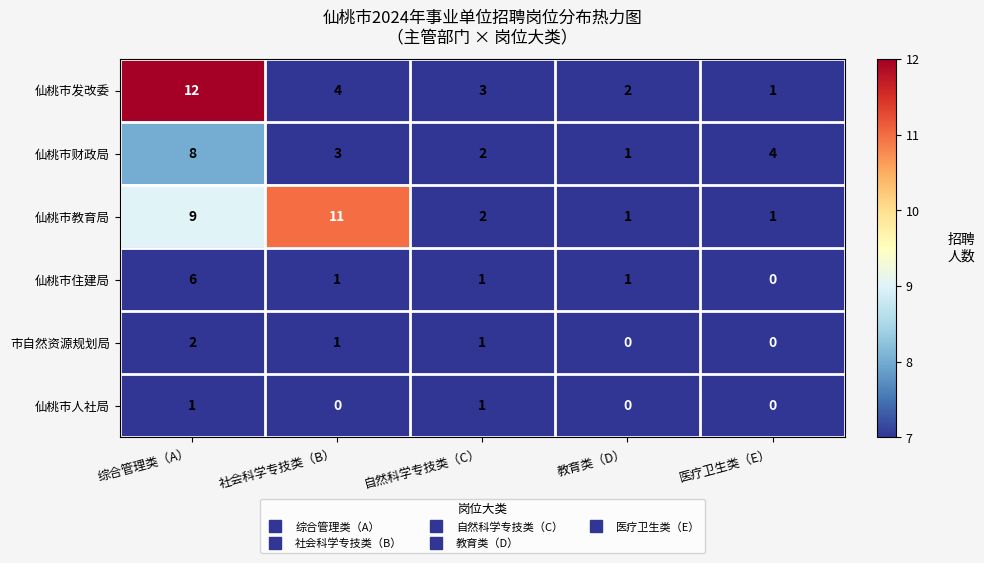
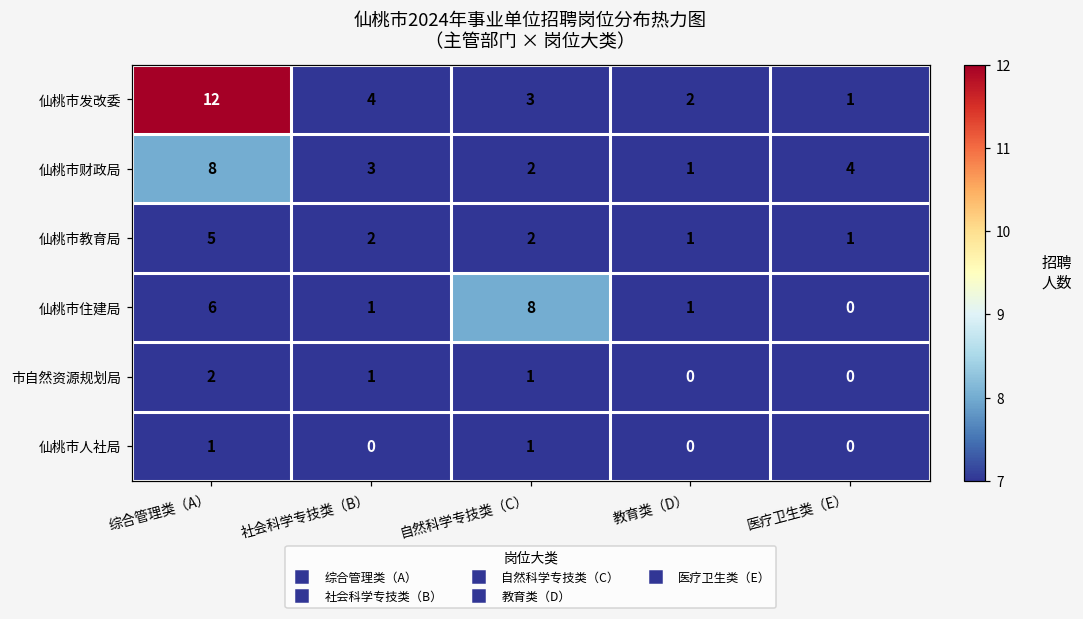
  {
    "仙桃市发改委": {
      "综合管理类（A）": 12,
      "社会科学专技类（B）": 4,
      "自然科学专技类（C）": 3,
      "教育类（D）": 2,
      "医疗卫生类（E）": 1
    },
    "仙桃市财政局": {
      "综合管理类（A）": 8,
      "社会科学专技类（B）": 3,
      "自然科学专技类（C）": 2,
      "教育类（D）": 1,
      "医疗卫生类（E）": 4
    },
    "仙桃市教育局": {
-     "综合管理类（A）": 9,
-     "社会科学专技类（B）": 11,
+     "综合管理类（A）": 5,
+     "社会科学专技类（B）": 2,
      "自然科学专技类（C）": 2,
      "教育类（D）": 1,
      "医疗卫生类（E）": 1
    },
    "仙桃市住建局": {
      "综合管理类（A）": 6,
      "社会科学专技类（B）": 1,
-     "自然科学专技类（C）": 1,
+     "自然科学专技类（C）": 8,
      "教育类（D）": 1,
      "医疗卫生类（E）": 0
    },
    "市自然资源规划局": {
      "综合管理类（A）": 2,
      "社会科学专技类（B）": 1,
      "自然科学专技类（C）": 1,
      "教育类（D）": 0,
      "医疗卫生类（E）": 0
    },
    "仙桃市人社局": {
      "综合管理类（A）": 1,
      "社会科学专技类（B）": 0,
      "自然科学专技类（C）": 1,
      "教育类（D）": 0,
      "医疗卫生类（E）": 0
    }
  }
